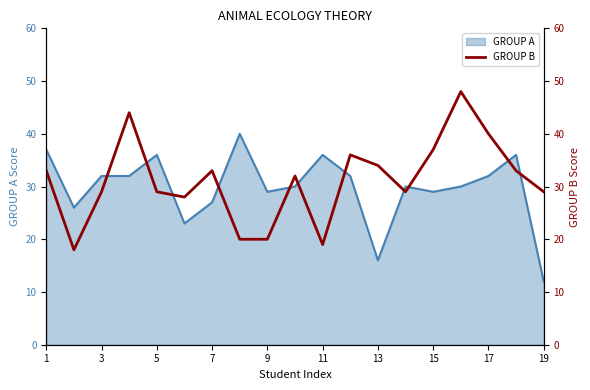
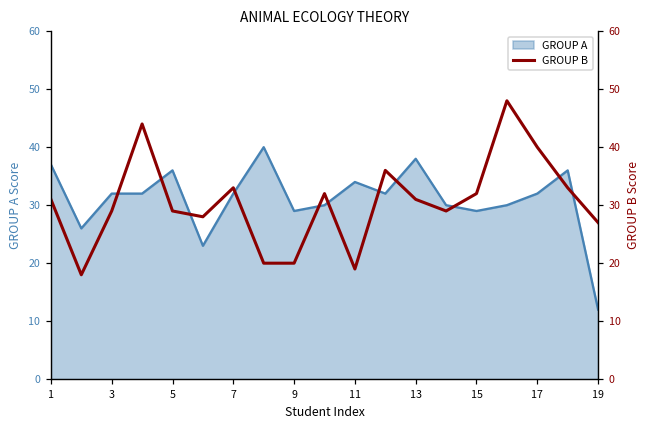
  {
    "GROUP A": {
      "1": 37,
      "3": 32,
      "5": 36,
-     "7": 27,
+     "7": 32,
      "9": 29,
-     "11": 36,
-     "13": 16,
+     "11": 34,
+     "13": 38,
      "15": 29,
      "17": 32,
      "19": 12
    },
    "GROUP B": {
-     "1": 33,
+     "1": 31,
      "3": 29,
      "5": 29,
      "7": 33,
      "9": 20,
      "11": 19,
-     "13": 34,
-     "15": 37,
+     "13": 31,
+     "15": 32,
      "17": 40,
-     "19": 29
+     "19": 27
    }
  }
